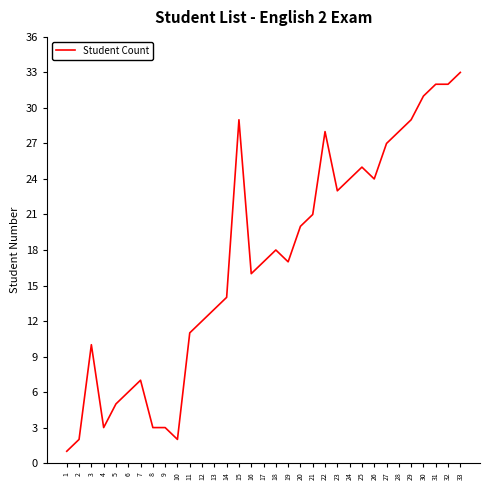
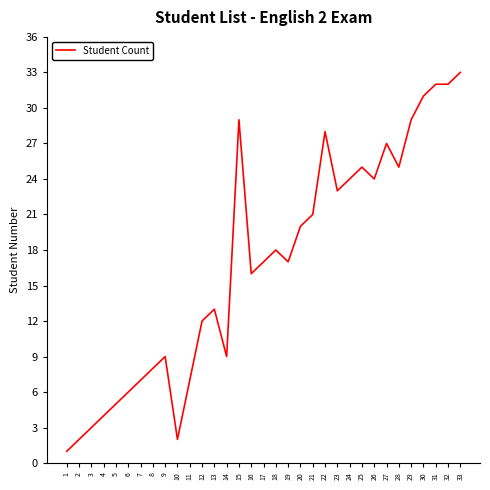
  {
    "1": 1,
    "2": 2,
-   "3": 10,
-   "4": 3,
+   "3": 3,
+   "4": 4,
    "5": 5,
    "6": 6,
    "7": 7,
-   "8": 3,
-   "9": 3,
+   "8": 8,
+   "9": 9,
    "10": 2,
-   "11": 11,
+   "11": 7,
    "12": 12,
    "13": 13,
-   "14": 14,
+   "14": 9,
    "15": 29,
    "16": 16,
    "17": 17,
    "18": 18,
    "19": 17,
    "20": 20,
    "21": 21,
    "22": 28,
    "23": 23,
    "24": 24,
    "25": 25,
    "26": 24,
    "27": 27,
-   "28": 28,
+   "28": 25,
    "29": 29,
    "30": 31,
    "31": 32,
    "32": 32,
    "33": 33
  }
